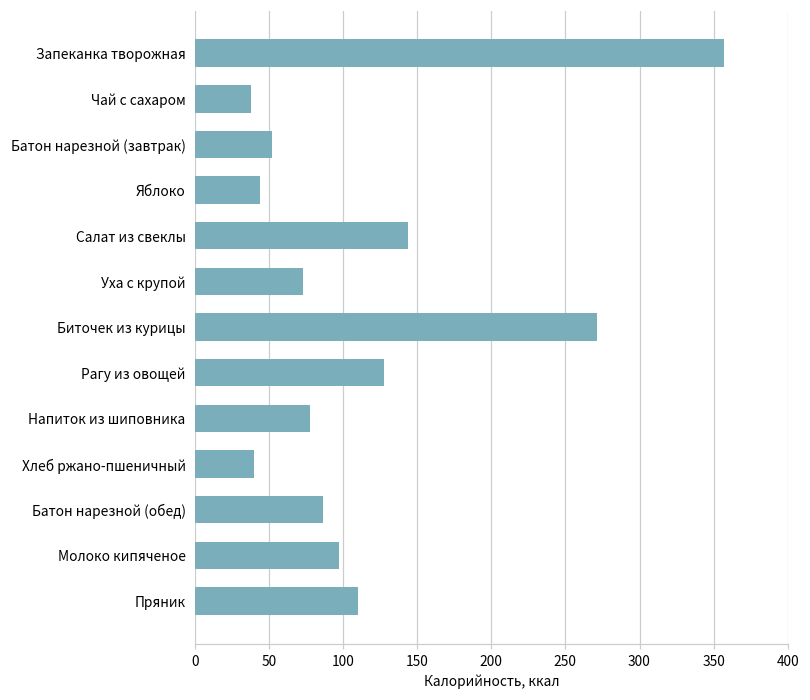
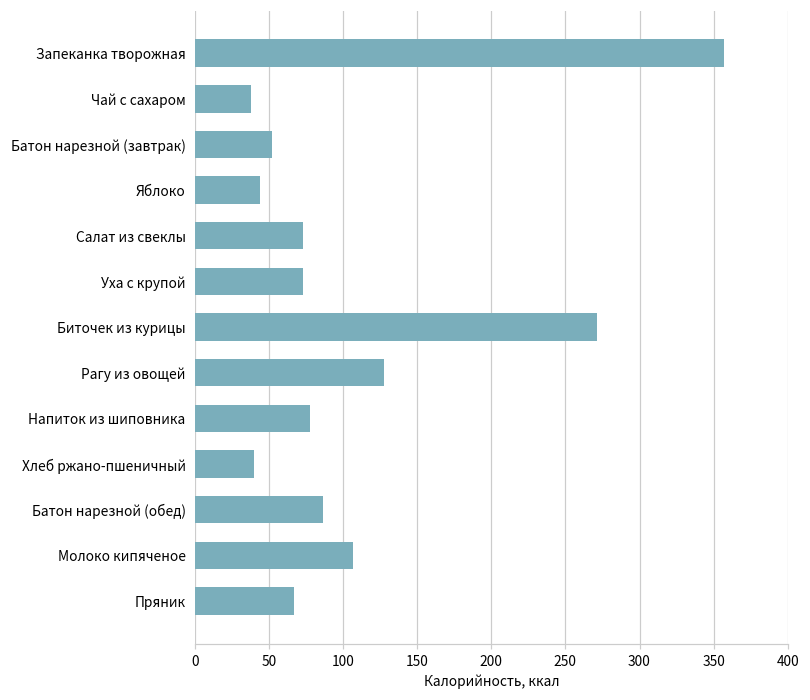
  {
    "Запеканка творожная": 357,
    "Чай с сахаром": 38,
    "Батон нарезной (завтрак)": 52,
    "Яблоко": 44,
-   "Салат из свеклы": 144,
+   "Салат из свеклы": 73,
    "Уха с крупой": 73,
    "Биточек из курицы": 271,
    "Рагу из овощей": 128,
    "Напиток из шиповника": 78,
    "Хлеб ржано-пшеничный": 40,
    "Батон нарезной (обед)": 86,
-   "Молоко кипяченое": 97,
-   "Пряник": 110
+   "Молоко кипяченое": 107,
+   "Пряник": 67
  }
